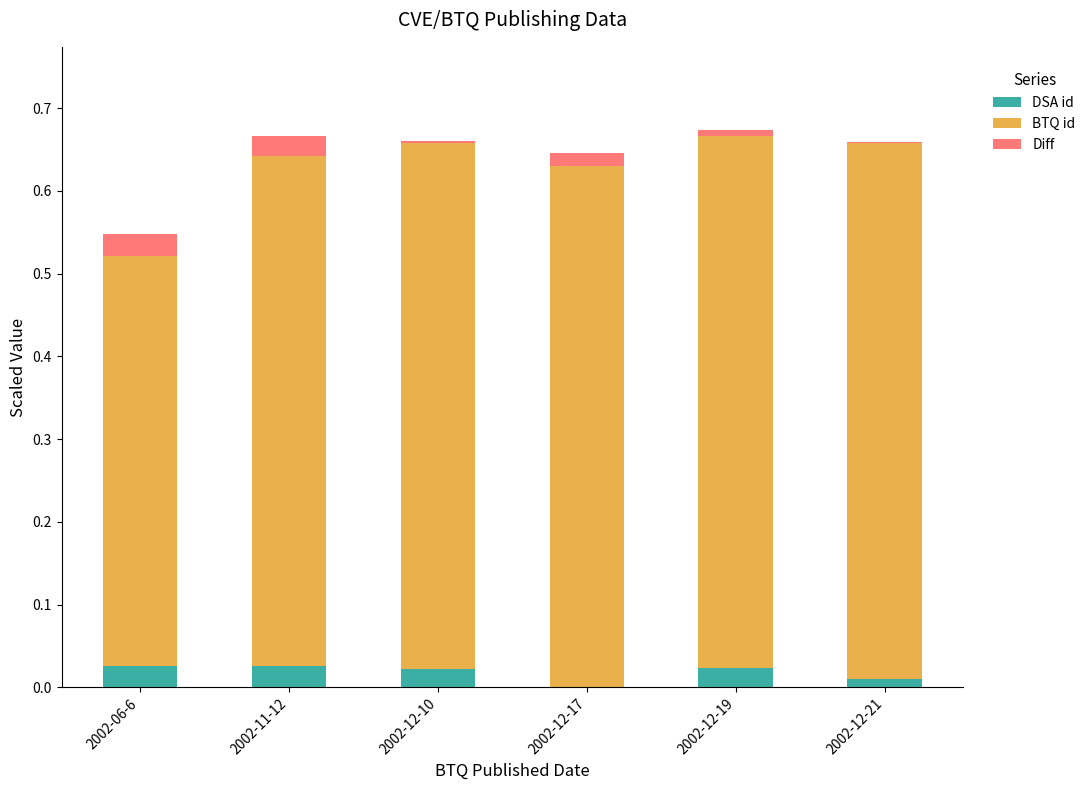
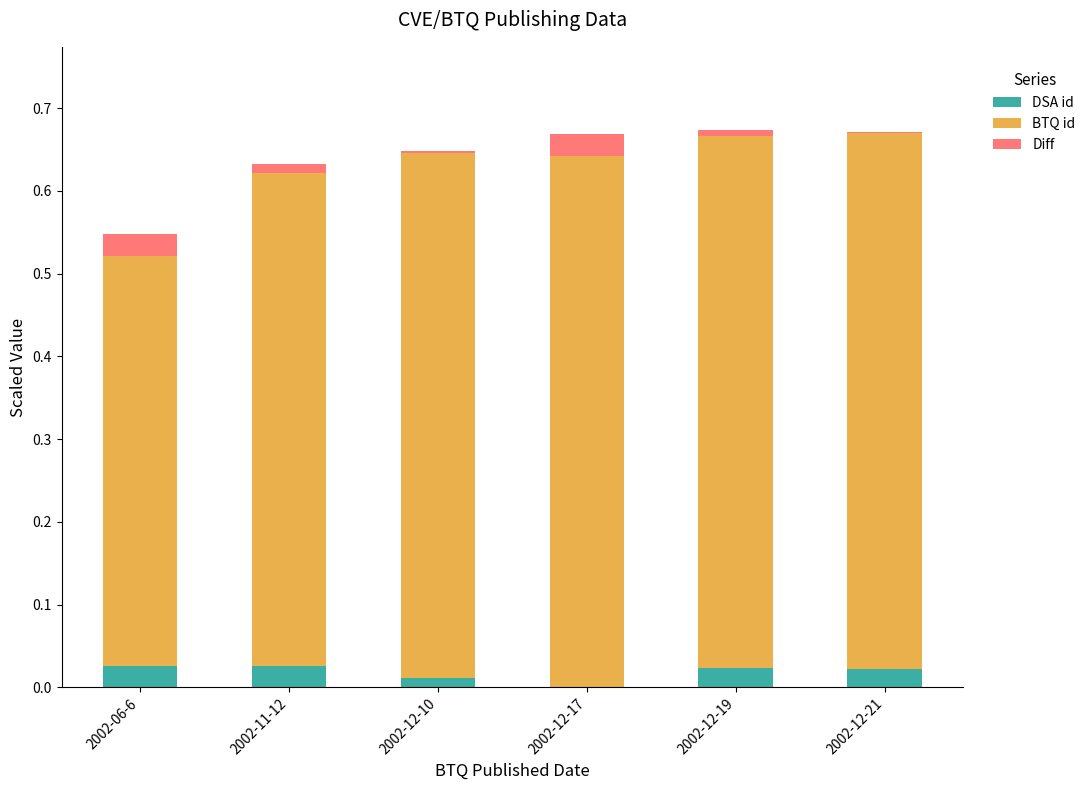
  {
    "DSA id": {
      "2002-06-6": 0.03,
      "2002-11-12": 0.03,
-     "2002-12-10": 0.02,
+     "2002-12-10": 0.01,
      "2002-12-19": 0.02,
-     "2002-12-21": 0.01
+     "2002-12-21": 0.02
    },
    "BTQ id": {
      "2002-06-6": 0.50,
-     "2002-11-12": 0.62,
+     "2002-11-12": 0.60,
      "2002-12-10": 0.64,
-     "2002-12-17": 0.63,
+     "2002-12-17": 0.64,
      "2002-12-19": 0.64,
      "2002-12-21": 0.65
    },
    "Diff": {
      "2002-06-6": 0.03,
-     "2002-11-12": 0.02,
-     "2002-12-17": 0.02,
+     "2002-11-12": 0.01,
+     "2002-12-17": 0.03,
      "2002-12-19": 0.01
    }
  }
